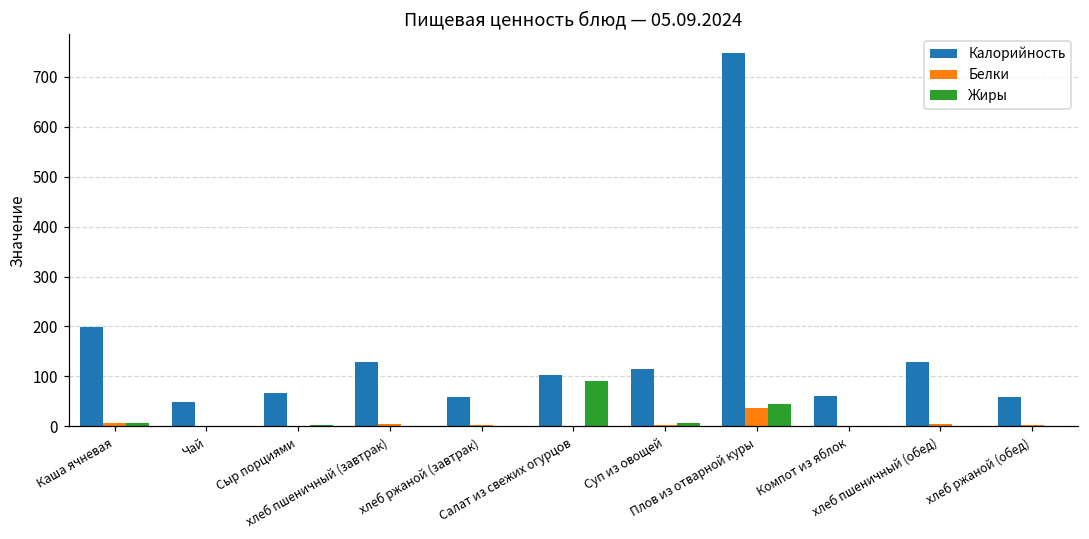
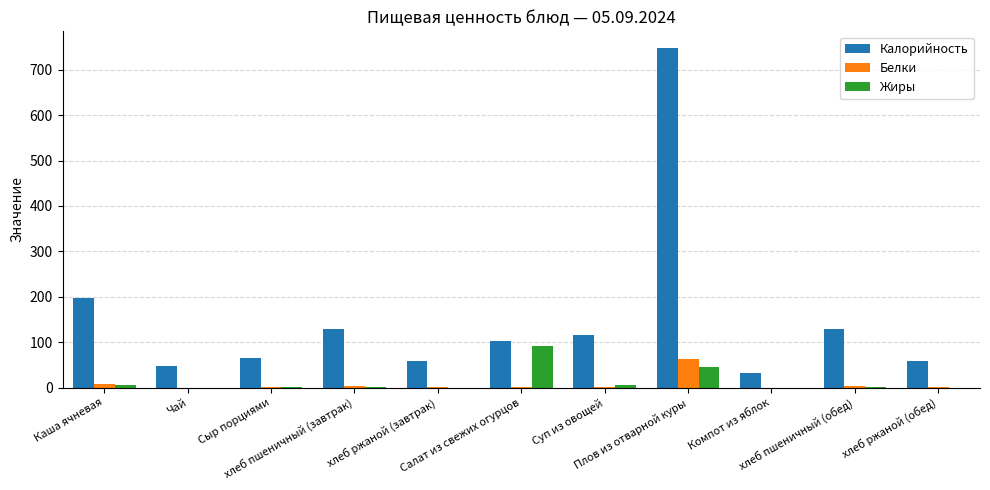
  {
    "Калорийность": {
      "Каша ячневая": 200,
      "Чай": 50,
      "Сыр порциями": 70,
      "хлеб пшеничный (завтрак)": 130,
      "хлеб ржаной (завтрак)": 60,
      "Салат из свежих огурцов": 100,
      "Суп из овощей": 120,
      "Плов из отварной куры": 750,
-     "Компот из яблок": 60,
+     "Компот из яблок": 30,
      "хлеб пшеничный (обед)": 130,
      "хлеб ржаной (обед)": 60
    },
    "Белки": {
      "Каша ячневая": 10,
-     "Плов из отварной куры": 40
+     "Плов из отварной куры": 60
    },
    "Жиры": {
      "Каша ячневая": 10,
      "Салат из свежих огурцов": 90,
      "Суп из овощей": 10,
      "Плов из отварной куры": 50
    }
  }
